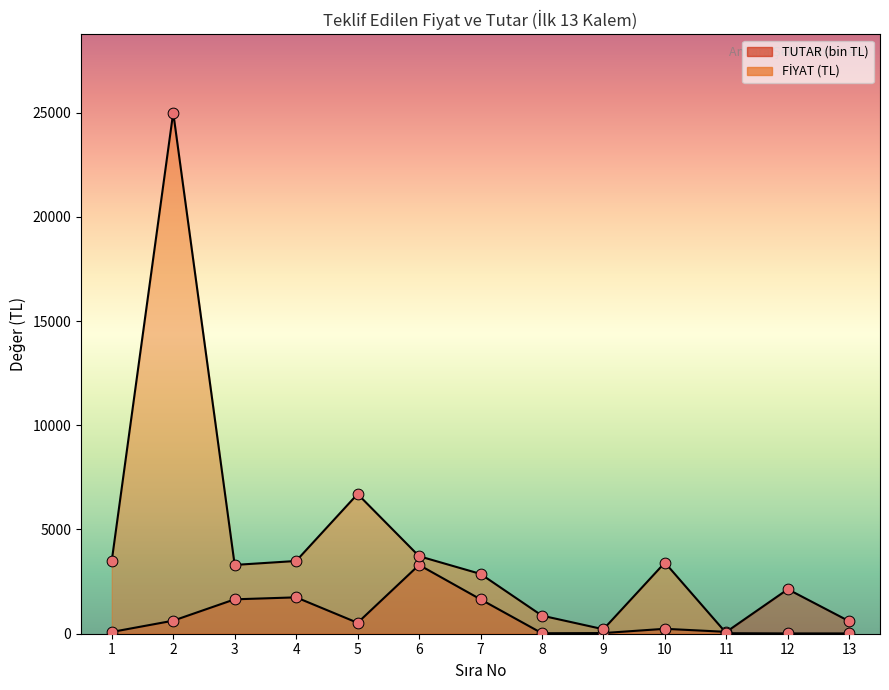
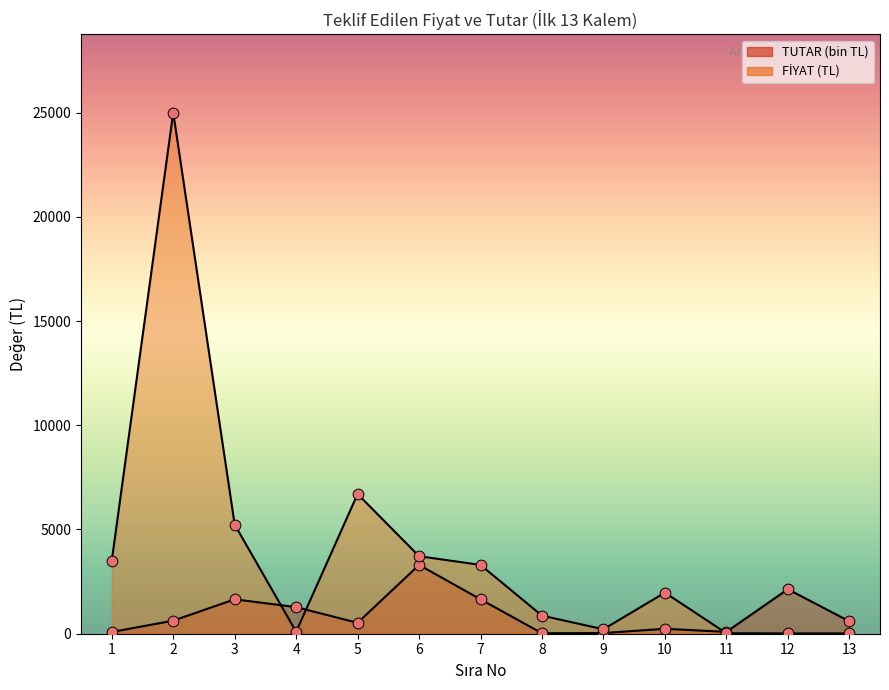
  {
    "TUTAR (bin TL)": {
      "1": 100,
      "2": 600,
      "3": 1700,
-     "4": 1700,
+     "4": 1300,
      "5": 500,
      "6": 3300,
      "7": 1700,
      "8": 0,
      "9": 0,
      "10": 200,
      "12": 2100,
      "13": 600
    },
    "FİYAT (TL)": {
      "1": 3500,
      "2": 25000,
-     "3": 3300,
-     "4": 3500,
+     "3": 5200,
+     "4": 100,
      "5": 6700,
      "6": 3700,
-     "7": 2900,
+     "7": 3300,
      "8": 900,
      "9": 200,
-     "10": 3400,
+     "10": 2000,
      "12": 0,
      "13": 0
    }
  }
